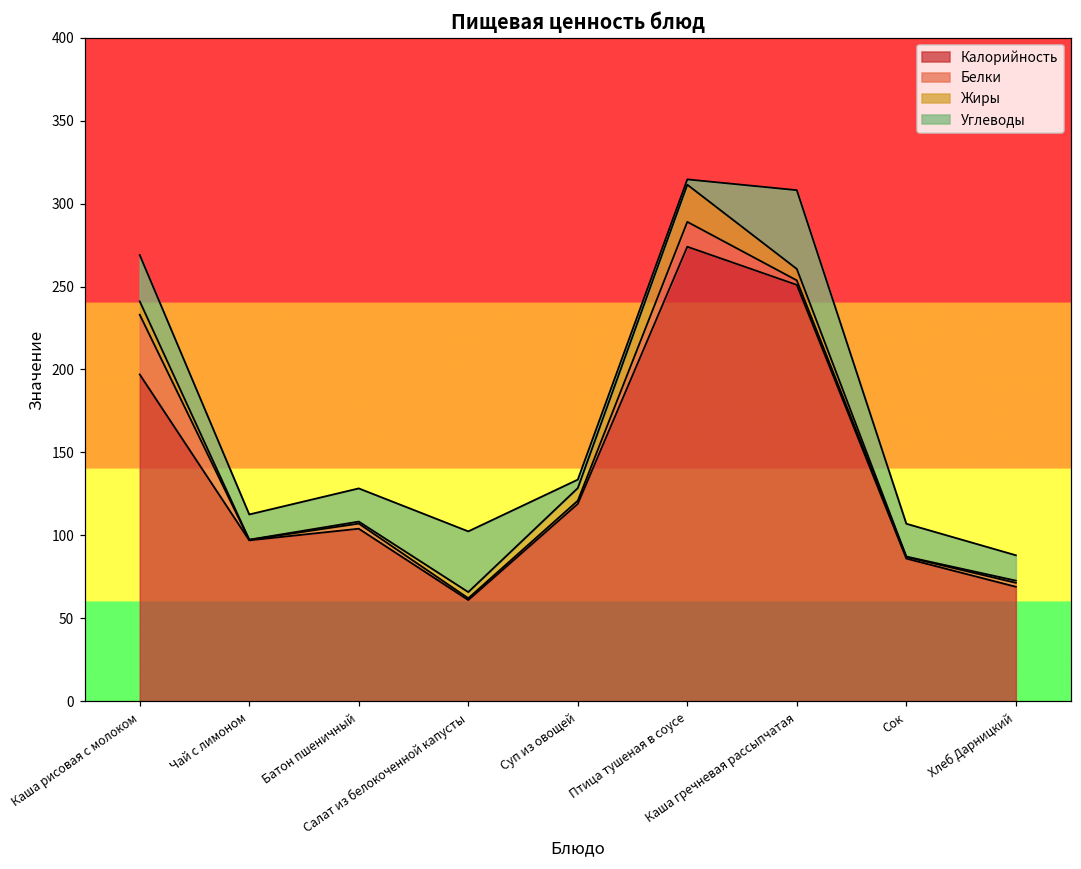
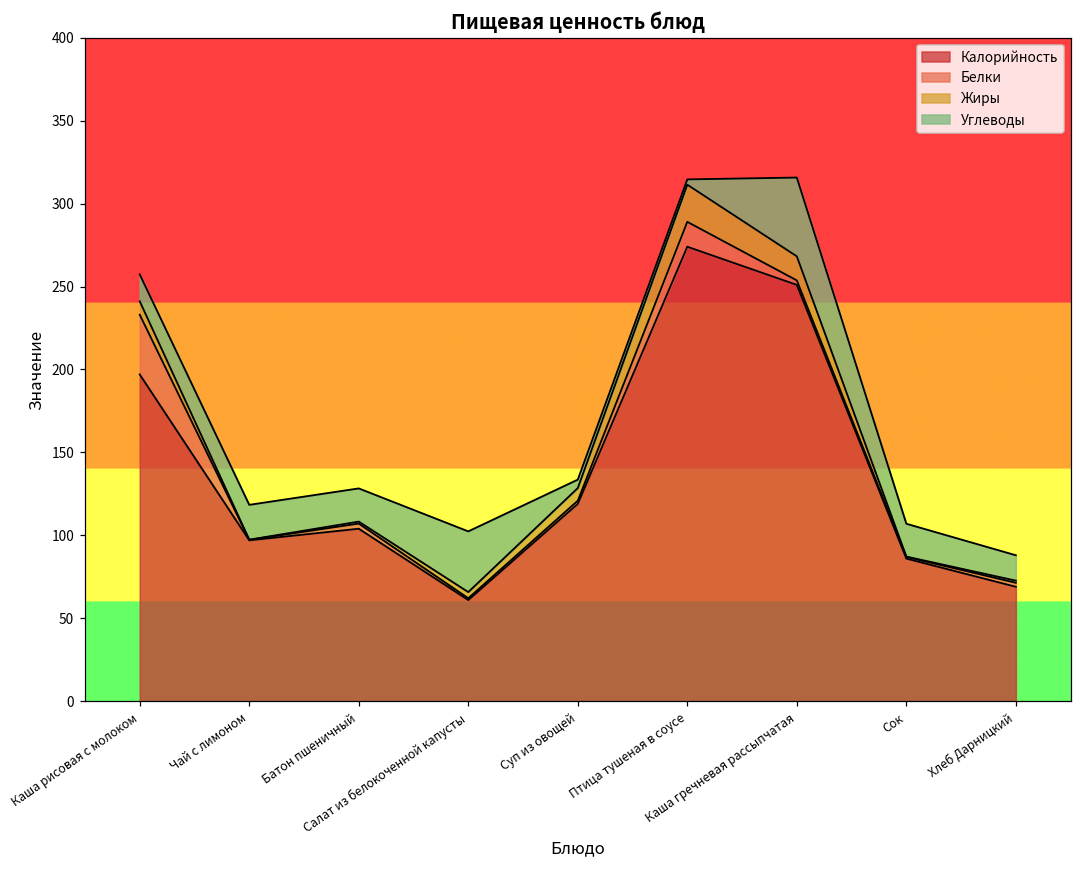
  {
    "Калорийность": {
      "Каша рисовая с молоком": 197,
      "Батон пшеничный": 104,
      "Суп из овощей": 119,
      "Птица тушеная в соусе": 274,
      "Каша гречневая рассыпчатая": 251,
      "Хлеб Дарницкий": 69
    },
    "Белки": {
      "Каша рисовая с молоком": 36,
      "Суп из овощей": 2,
      "Птица тушеная в соусе": 15,
      "Каша гречневая рассыпчатая": 3
    },
    "Жиры": {
      "Каша рисовая с молоком": 8,
      "Салат из белокоченной капусты": 4,
      "Суп из овощей": 8,
      "Птица тушеная в соусе": 22,
-     "Каша гречневая рассыпчатая": 7
+     "Каша гречневая рассыпчатая": 15
    },
    "Углеводы": {
-     "Каша рисовая с молоком": 28,
-     "Чай с лимоном": 15,
+     "Каша рисовая с молоком": 16,
+     "Чай с лимоном": 21,
      "Батон пшеничный": 20,
      "Салат из белокоченной капусты": 37,
      "Суп из овощей": 5,
      "Птица тушеная в соусе": 3,
      "Каша гречневая рассыпчатая": 48,
      "Сок": 20,
      "Хлеб Дарницкий": 15
    }
  }
